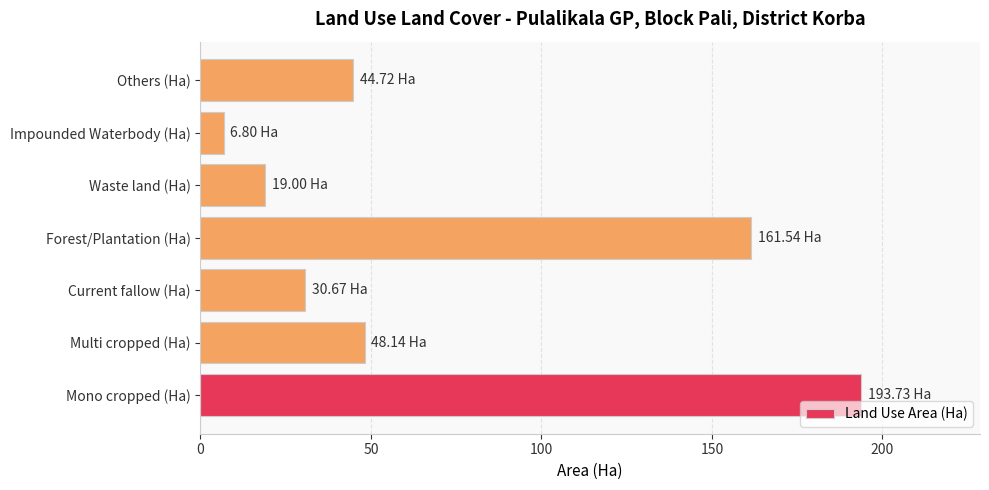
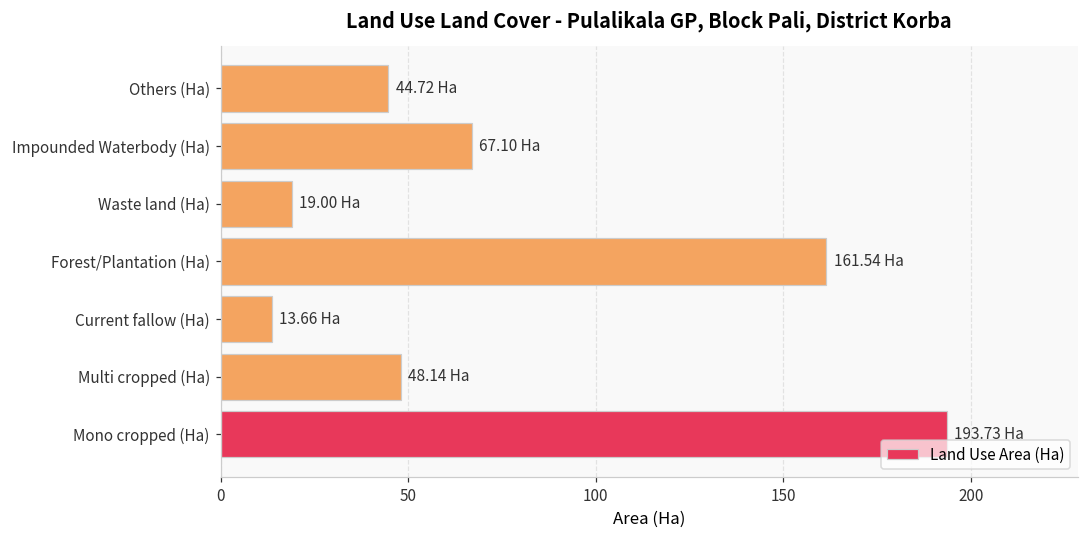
  {
    "Others (Ha)": 44.72,
-   "Impounded Waterbody (Ha)": 6.80,
+   "Impounded Waterbody (Ha)": 67.10,
    "Waste land (Ha)": 19.00,
    "Forest/Plantation (Ha)": 161.54,
-   "Current fallow (Ha)": 30.67,
+   "Current fallow (Ha)": 13.66,
    "Multi cropped (Ha)": 48.14
  }
